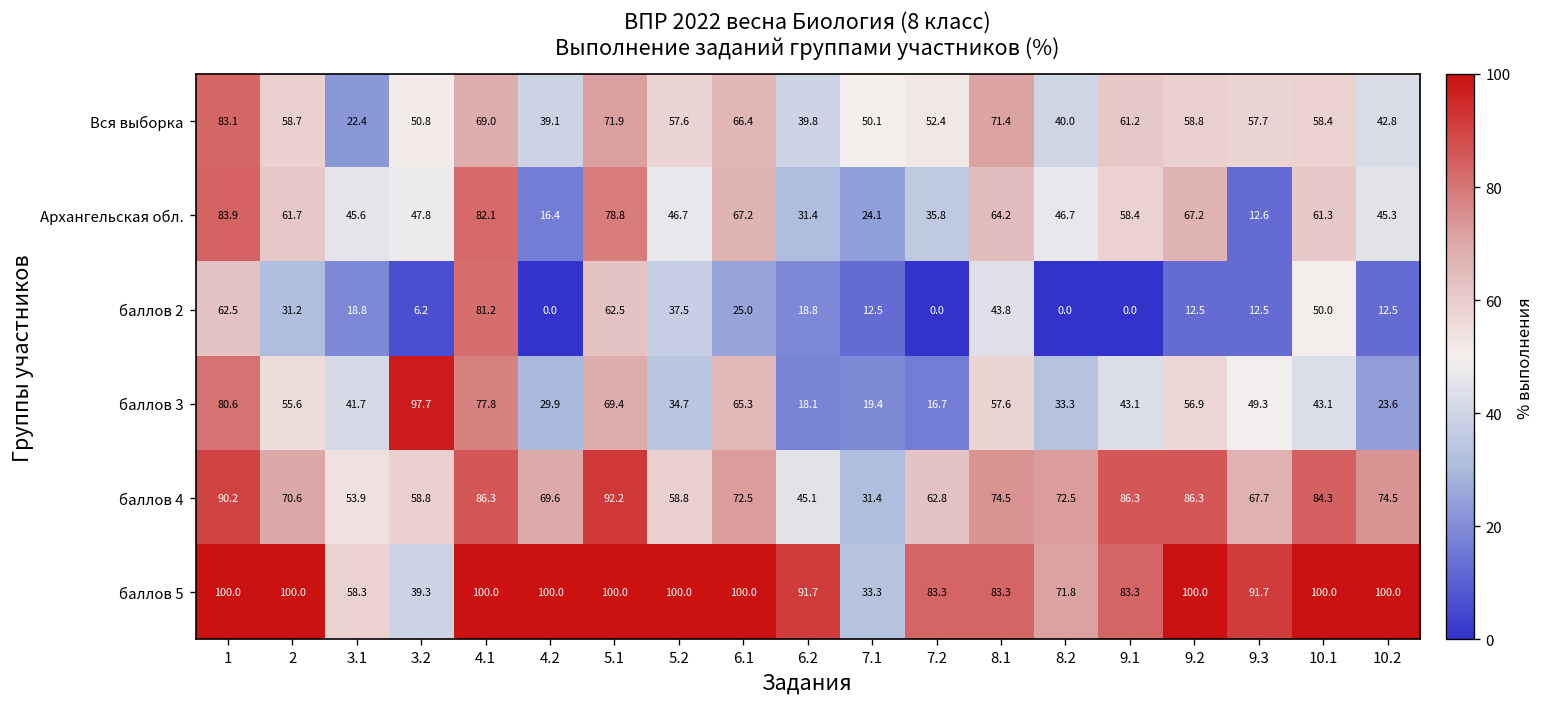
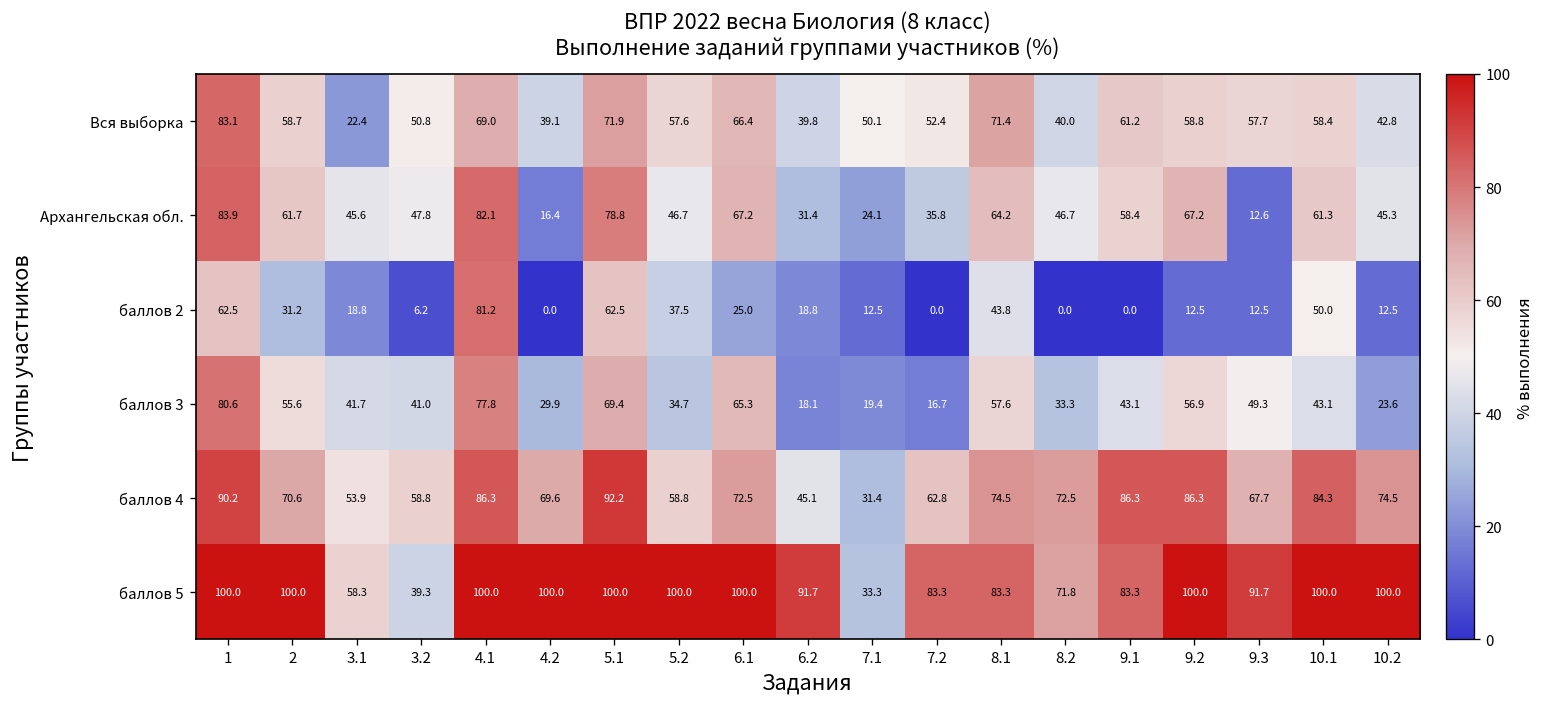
  {
    "Вся выборка": {
      "1": 83.1,
      "2": 58.7,
      "3.1": 22.4,
      "3.2": 50.8,
      "4.1": 69.0,
      "4.2": 39.1,
      "5.1": 71.9,
      "5.2": 57.6,
      "6.1": 66.4,
      "6.2": 39.8,
      "7.1": 50.1,
      "7.2": 52.4,
      "8.1": 71.4,
      "8.2": 40.0,
      "9.1": 61.2,
      "9.2": 58.8,
      "9.3": 57.7,
      "10.1": 58.4,
      "10.2": 42.8
    },
    "Архангельская обл.": {
      "1": 83.9,
      "2": 61.7,
      "3.1": 45.6,
      "3.2": 47.8,
      "4.1": 82.1,
      "4.2": 16.4,
      "5.1": 78.8,
      "5.2": 46.7,
      "6.1": 67.2,
      "6.2": 31.4,
      "7.1": 24.1,
      "7.2": 35.8,
      "8.1": 64.2,
      "8.2": 46.7,
      "9.1": 58.4,
      "9.2": 67.2,
      "9.3": 12.6,
      "10.1": 61.3,
      "10.2": 45.3
    },
    "баллов 2": {
      "1": 62.5,
      "2": 31.2,
      "3.1": 18.8,
      "3.2": 6.2,
      "4.1": 81.2,
      "4.2": 0.0,
      "5.1": 62.5,
      "5.2": 37.5,
      "6.1": 25.0,
      "6.2": 18.8,
      "7.1": 12.5,
      "7.2": 0.0,
      "8.1": 43.8,
      "8.2": 0.0,
      "9.1": 0.0,
      "9.2": 12.5,
      "9.3": 12.5,
      "10.1": 50.0,
      "10.2": 12.5
    },
    "баллов 3": {
      "1": 80.6,
      "2": 55.6,
      "3.1": 41.7,
-     "3.2": 97.7,
+     "3.2": 41.0,
      "4.1": 77.8,
      "4.2": 29.9,
      "5.1": 69.4,
      "5.2": 34.7,
      "6.1": 65.3,
      "6.2": 18.1,
      "7.1": 19.4,
      "7.2": 16.7,
      "8.1": 57.6,
      "8.2": 33.3,
      "9.1": 43.1,
      "9.2": 56.9,
      "9.3": 49.3,
      "10.1": 43.1,
      "10.2": 23.6
    },
    "баллов 4": {
      "1": 90.2,
      "2": 70.6,
      "3.1": 53.9,
      "3.2": 58.8,
      "4.1": 86.3,
      "4.2": 69.6,
      "5.1": 92.2,
      "5.2": 58.8,
      "6.1": 72.5,
      "6.2": 45.1,
      "7.1": 31.4,
      "7.2": 62.8,
      "8.1": 74.5,
      "8.2": 72.5,
      "9.1": 86.3,
      "9.2": 86.3,
      "9.3": 67.7,
      "10.1": 84.3,
      "10.2": 74.5
    },
    "баллов 5": {
      "1": 100.0,
      "2": 100.0,
      "3.1": 58.3,
      "3.2": 39.3,
      "4.1": 100.0,
      "4.2": 100.0,
      "5.1": 100.0,
      "5.2": 100.0,
      "6.1": 100.0,
      "6.2": 91.7,
      "7.1": 33.3,
      "7.2": 83.3,
      "8.1": 83.3,
      "8.2": 71.8,
      "9.1": 83.3,
      "9.2": 100.0,
      "9.3": 91.7,
      "10.1": 100.0,
      "10.2": 100.0
    }
  }
